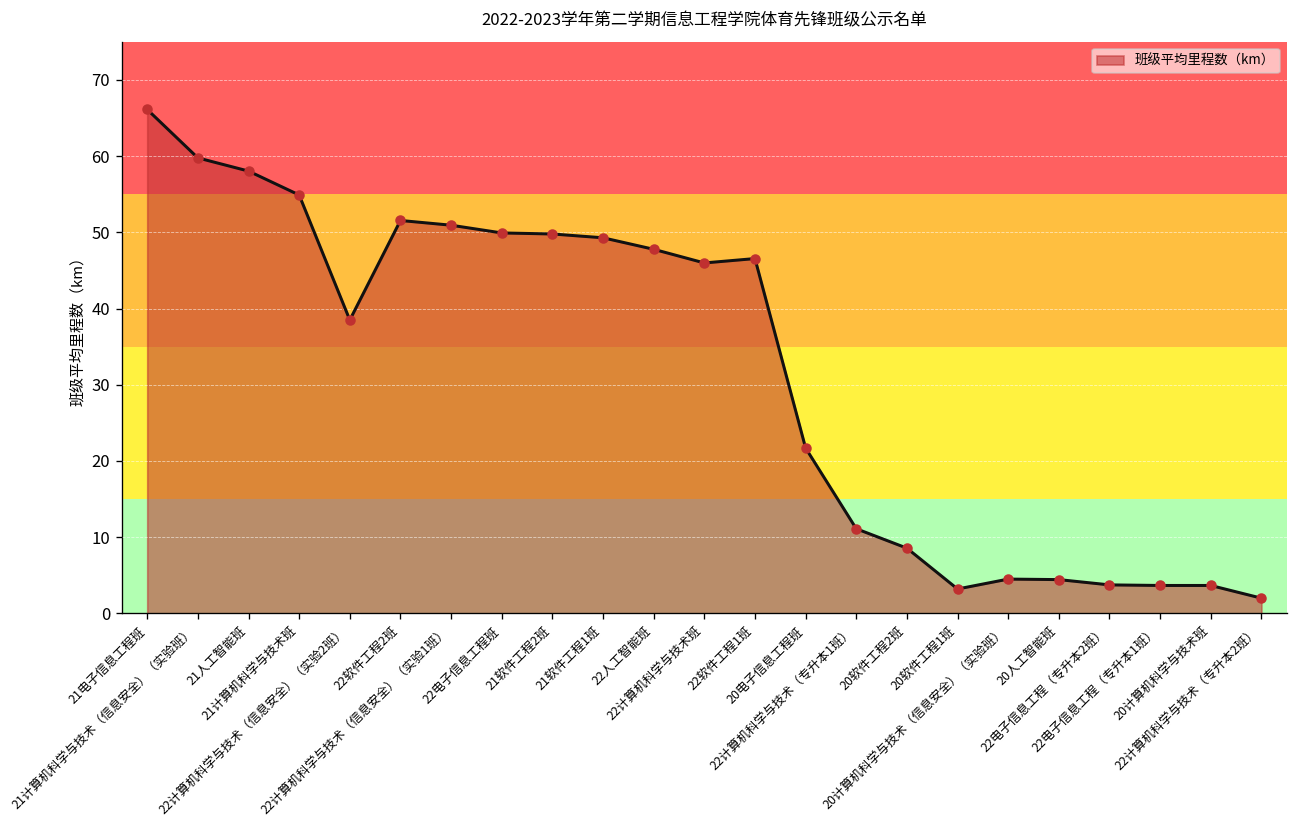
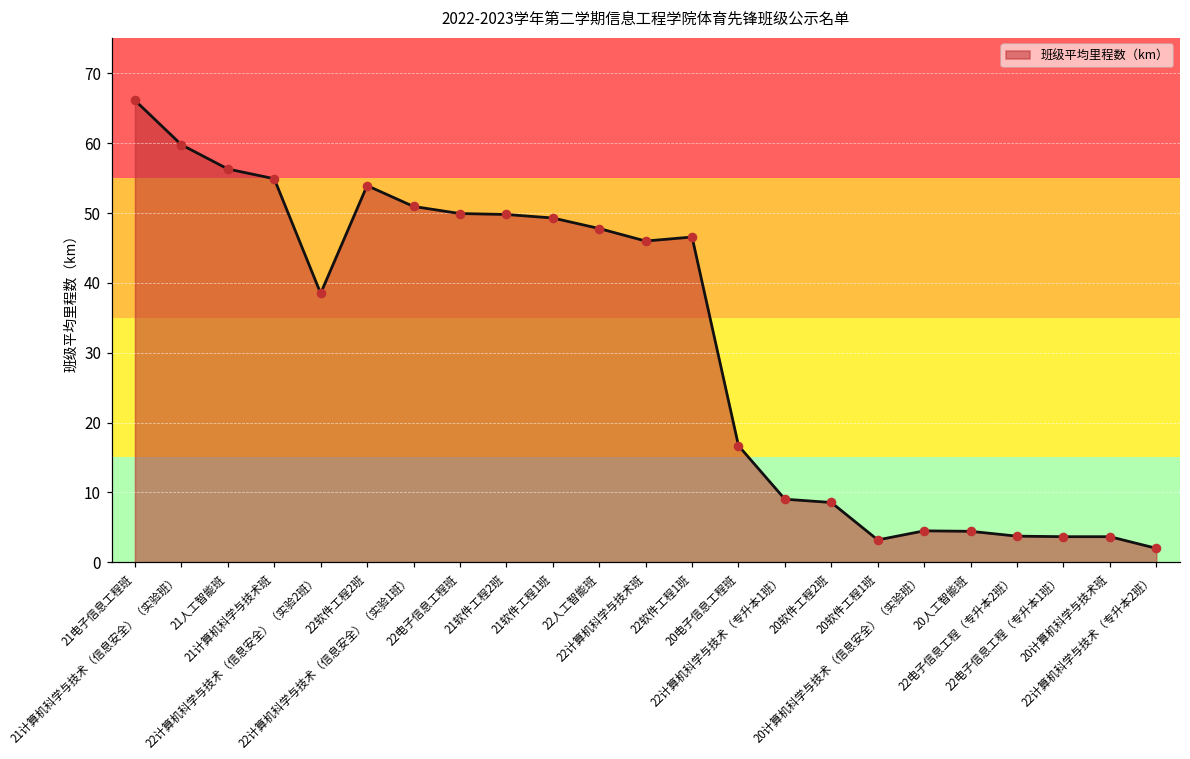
  {
    "21电子信息工程班": 66,
    "21计算机科学与技术（信息安全）（实验班）": 60,
-   "21人工智能班": 58,
+   "21人工智能班": 56,
    "21计算机科学与技术班": 55,
    "22计算机科学与技术（信息安全）（实验2班）": 39,
-   "22软件工程2班": 52,
+   "22软件工程2班": 54,
    "22计算机科学与技术（信息安全）（实验1班）": 51,
    "22电子信息工程班": 50,
    "21软件工程2班": 50,
    "21软件工程1班": 49,
    "22人工智能班": 48,
    "22计算机科学与技术班": 46,
    "22软件工程1班": 47,
-   "20电子信息工程班": 22,
-   "22计算机科学与技术（专升本1班）": 11,
+   "20电子信息工程班": 17,
+   "22计算机科学与技术（专升本1班）": 9,
    "20软件工程2班": 9,
    "20软件工程1班": 3,
    "20计算机科学与技术（信息安全）（实验班）": 4,
    "20人工智能班": 4,
    "22电子信息工程（专升本2班）": 4,
    "22电子信息工程（专升本1班）": 4,
    "20计算机科学与技术班": 4,
    "22计算机科学与技术（专升本2班）": 2
  }
